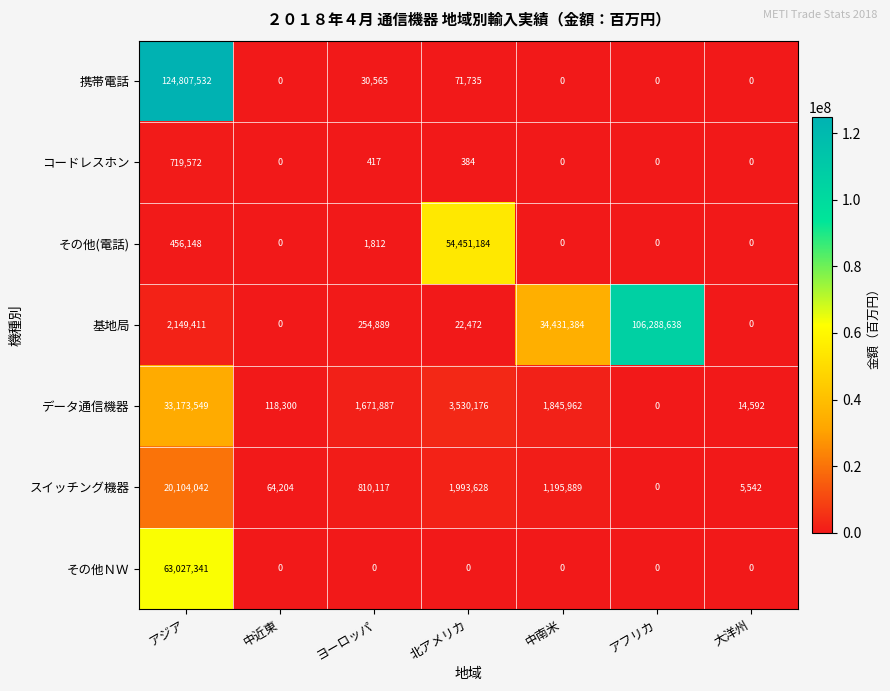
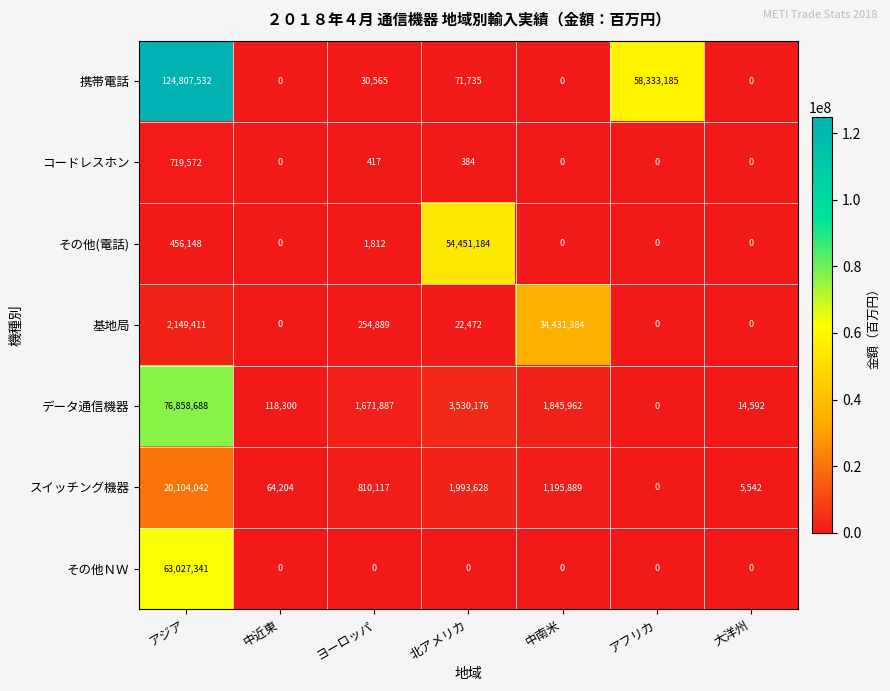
  {
    "携帯電話": {
      "アジア": "124,807,532",
      "中近東": "0",
      "ヨーロッパ": "30,565",
      "北アメリカ": "71,735",
      "中南米": "0",
-     "アフリカ": "0",
+     "アフリカ": "58,333,185",
      "大洋州": "0"
    },
    "コードレスホン": {
      "アジア": "719,572",
      "中近東": "0",
      "ヨーロッパ": "417",
      "北アメリカ": "384",
      "中南米": "0",
      "アフリカ": "0",
      "大洋州": "0"
    },
    "その他(電話)": {
      "アジア": "456,148",
      "中近東": "0",
      "ヨーロッパ": "1,812",
      "北アメリカ": "54,451,184",
      "中南米": "0",
      "アフリカ": "0",
      "大洋州": "0"
    },
    "基地局": {
      "アジア": "2,149,411",
      "中近東": "0",
      "ヨーロッパ": "254,889",
      "北アメリカ": "22,472",
      "中南米": "34,431,384",
-     "アフリカ": "106,288,638",
+     "アフリカ": "0",
      "大洋州": "0"
    },
    "データ通信機器": {
-     "アジア": "33,173,549",
+     "アジア": "76,858,688",
      "中近東": "118,300",
      "ヨーロッパ": "1,671,887",
      "北アメリカ": "3,530,176",
      "中南米": "1,845,962",
      "アフリカ": "0",
      "大洋州": "14,592"
    },
    "スイッチング機器": {
      "アジア": "20,104,042",
      "中近東": "64,204",
      "ヨーロッパ": "810,117",
      "北アメリカ": "1,993,628",
      "中南米": "1,195,889",
      "アフリカ": "0",
      "大洋州": "5,542"
    },
    "その他ＮＷ": {
      "アジア": "63,027,341",
      "中近東": "0",
      "ヨーロッパ": "0",
      "北アメリカ": "0",
      "中南米": "0",
      "アフリカ": "0",
      "大洋州": "0"
    }
  }
